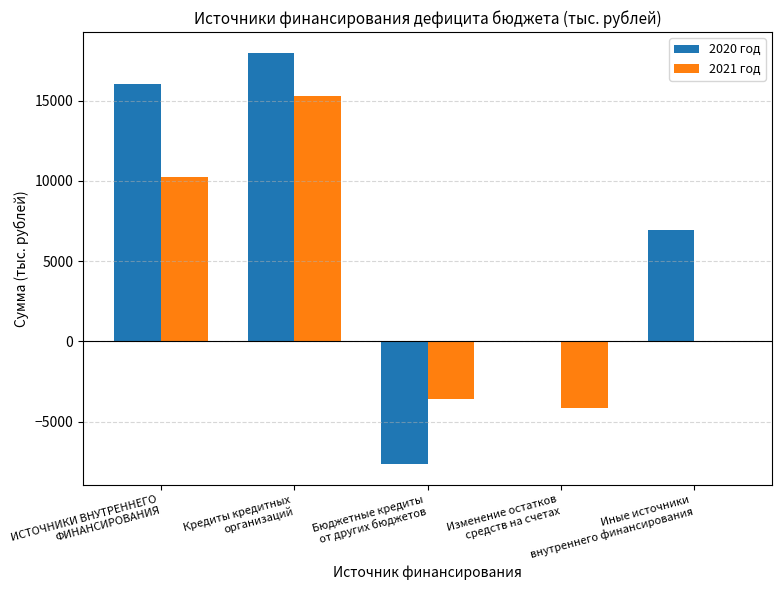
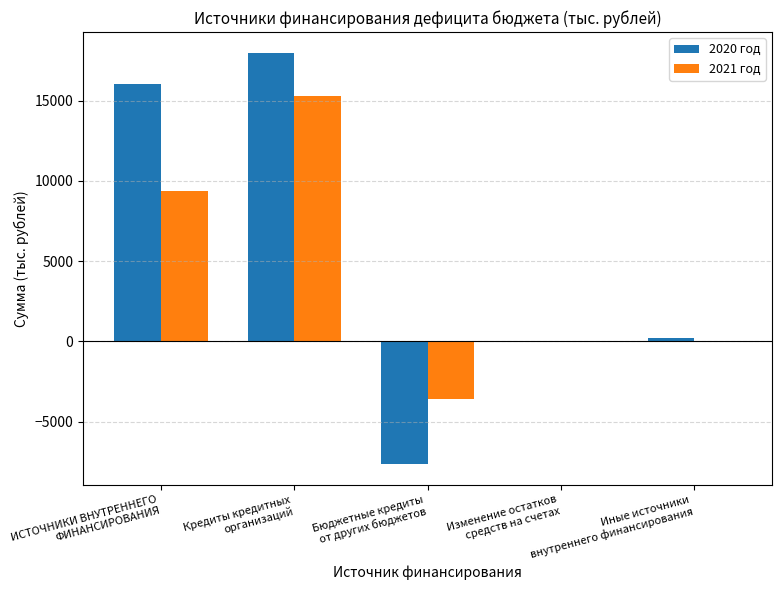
  {
    "2020 год": {
      "ИСТОЧНИКИ ВНУТРЕННЕГО ФИНАНСИРОВАНИЯ": 16100,
      "Кредиты кредитных организаций": 18000,
      "Бюджетные кредиты от других бюджетов": -7600,
      "Изменение остатков средств на счетах": 0,
-     "Иные источники внутреннего финансирования": 6900
+     "Иные источники внутреннего финансирования": 200
    },
    "2021 год": {
-     "ИСТОЧНИКИ ВНУТРЕННЕГО ФИНАНСИРОВАНИЯ": 10300,
+     "ИСТОЧНИКИ ВНУТРЕННЕГО ФИНАНСИРОВАНИЯ": 9400,
      "Кредиты кредитных организаций": 15300,
      "Бюджетные кредиты от других бюджетов": -3600,
-     "Изменение остатков средств на счетах": -4200,
+     "Изменение остатков средств на счетах": 0,
      "Иные источники внутреннего финансирования": 0
    }
  }
